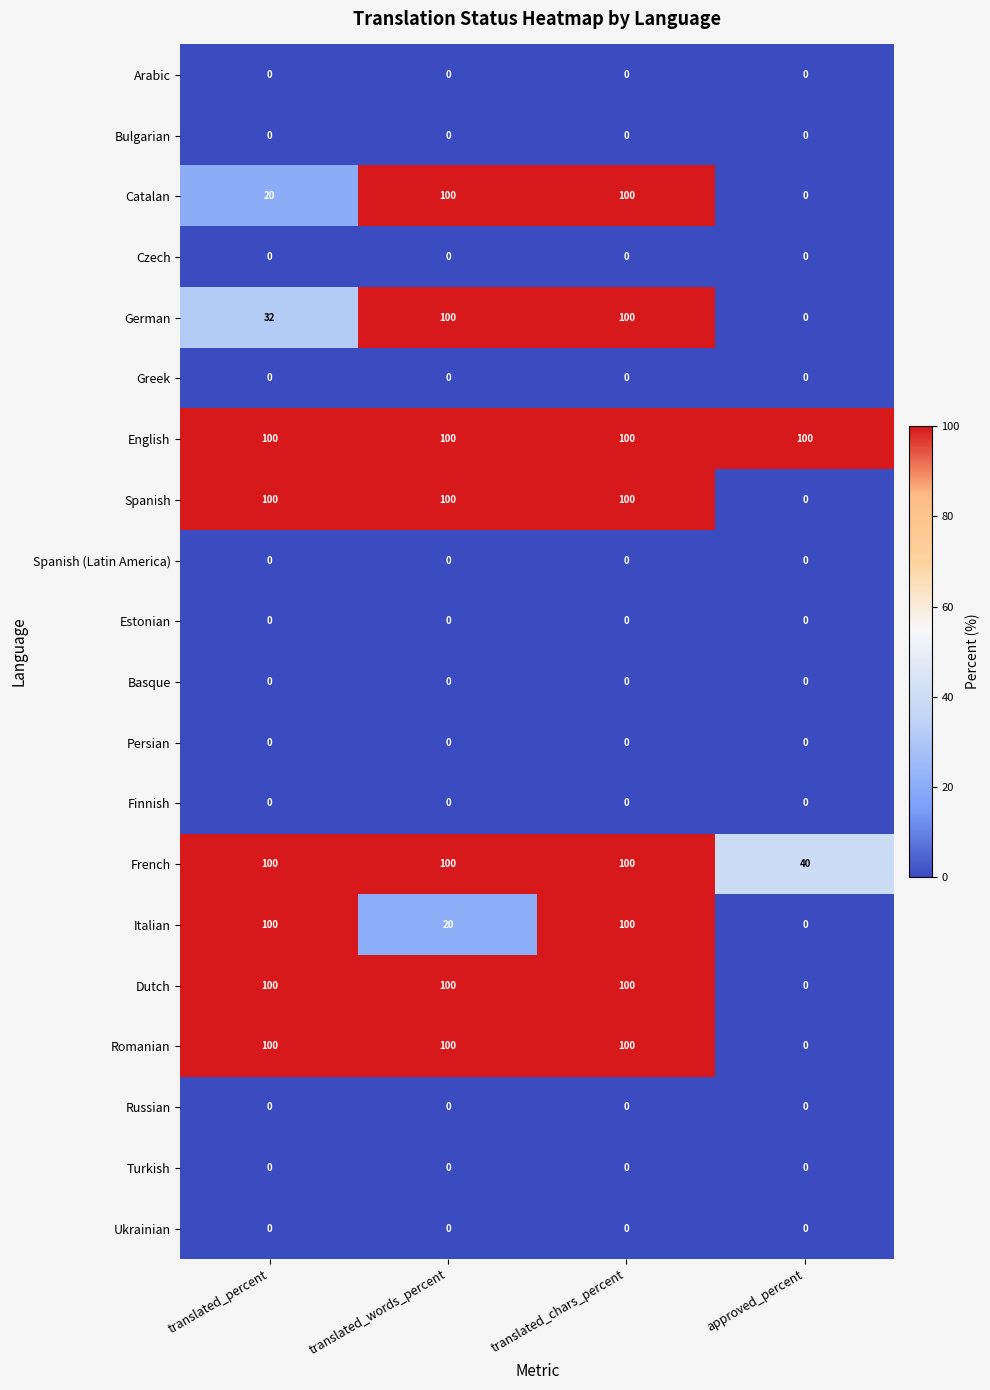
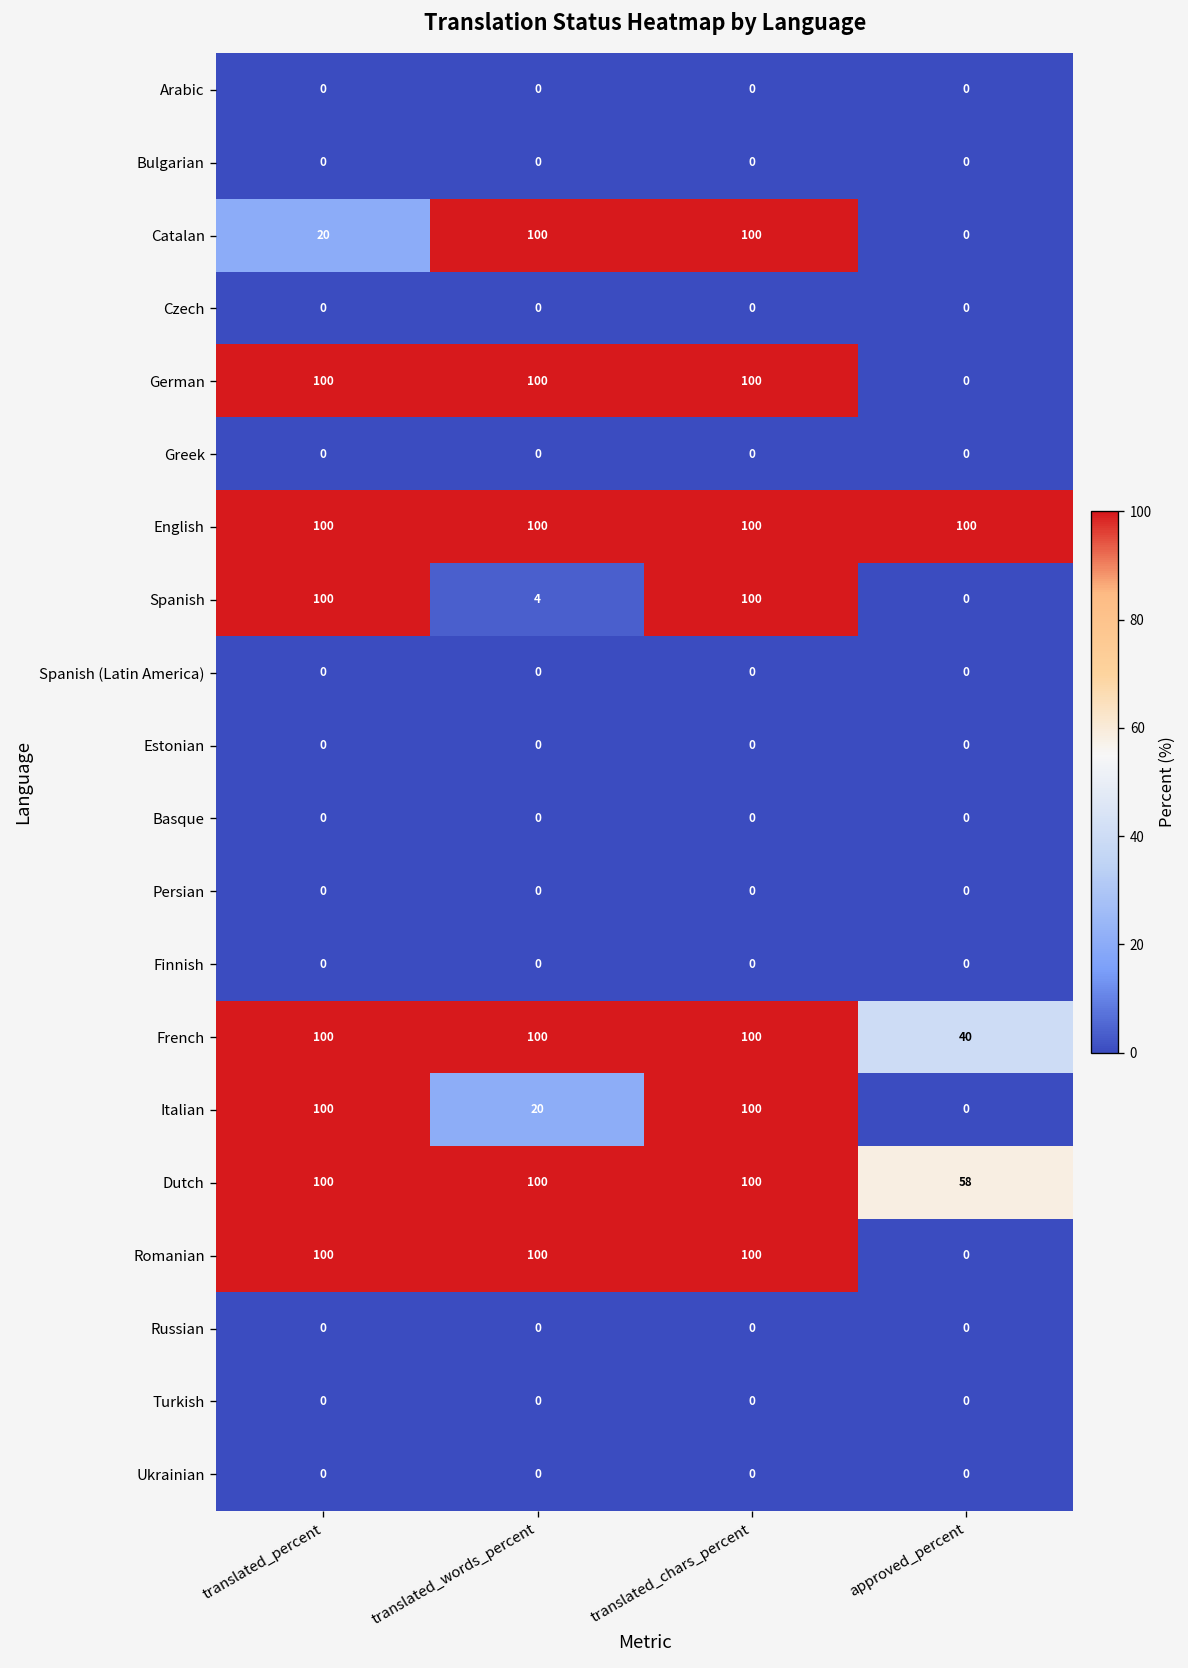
  {
    "Arabic": {
      "translated_percent": 0,
      "translated_words_percent": 0,
      "translated_chars_percent": 0,
      "approved_percent": 0
    },
    "Bulgarian": {
      "translated_percent": 0,
      "translated_words_percent": 0,
      "translated_chars_percent": 0,
      "approved_percent": 0
    },
    "Catalan": {
      "translated_percent": 20,
      "translated_words_percent": 100,
      "translated_chars_percent": 100,
      "approved_percent": 0
    },
    "Czech": {
      "translated_percent": 0,
      "translated_words_percent": 0,
      "translated_chars_percent": 0,
      "approved_percent": 0
    },
    "German": {
-     "translated_percent": 32,
+     "translated_percent": 100,
      "translated_words_percent": 100,
      "translated_chars_percent": 100,
      "approved_percent": 0
    },
    "Greek": {
      "translated_percent": 0,
      "translated_words_percent": 0,
      "translated_chars_percent": 0,
      "approved_percent": 0
    },
    "English": {
      "translated_percent": 100,
      "translated_words_percent": 100,
      "translated_chars_percent": 100,
      "approved_percent": 100
    },
    "Spanish": {
      "translated_percent": 100,
-     "translated_words_percent": 100,
+     "translated_words_percent": 4,
      "translated_chars_percent": 100,
      "approved_percent": 0
    },
    "Spanish (Latin America)": {
      "translated_percent": 0,
      "translated_words_percent": 0,
      "translated_chars_percent": 0,
      "approved_percent": 0
    },
    "Estonian": {
      "translated_percent": 0,
      "translated_words_percent": 0,
      "translated_chars_percent": 0,
      "approved_percent": 0
    },
    "Basque": {
      "translated_percent": 0,
      "translated_words_percent": 0,
      "translated_chars_percent": 0,
      "approved_percent": 0
    },
    "Persian": {
      "translated_percent": 0,
      "translated_words_percent": 0,
      "translated_chars_percent": 0,
      "approved_percent": 0
    },
    "Finnish": {
      "translated_percent": 0,
      "translated_words_percent": 0,
      "translated_chars_percent": 0,
      "approved_percent": 0
    },
    "French": {
      "translated_percent": 100,
      "translated_words_percent": 100,
      "translated_chars_percent": 100,
      "approved_percent": 40
    },
    "Italian": {
      "translated_percent": 100,
      "translated_words_percent": 20,
      "translated_chars_percent": 100,
      "approved_percent": 0
    },
    "Dutch": {
      "translated_percent": 100,
      "translated_words_percent": 100,
      "translated_chars_percent": 100,
-     "approved_percent": 0
+     "approved_percent": 58
    },
    "Romanian": {
      "translated_percent": 100,
      "translated_words_percent": 100,
      "translated_chars_percent": 100,
      "approved_percent": 0
    },
    "Russian": {
      "translated_percent": 0,
      "translated_words_percent": 0,
      "translated_chars_percent": 0,
      "approved_percent": 0
    },
    "Turkish": {
      "translated_percent": 0,
      "translated_words_percent": 0,
      "translated_chars_percent": 0,
      "approved_percent": 0
    },
    "Ukrainian": {
      "translated_percent": 0,
      "translated_words_percent": 0,
      "translated_chars_percent": 0,
      "approved_percent": 0
    }
  }
